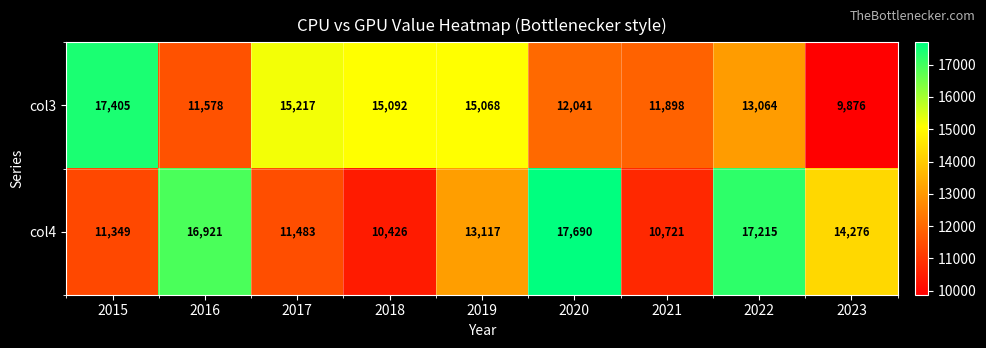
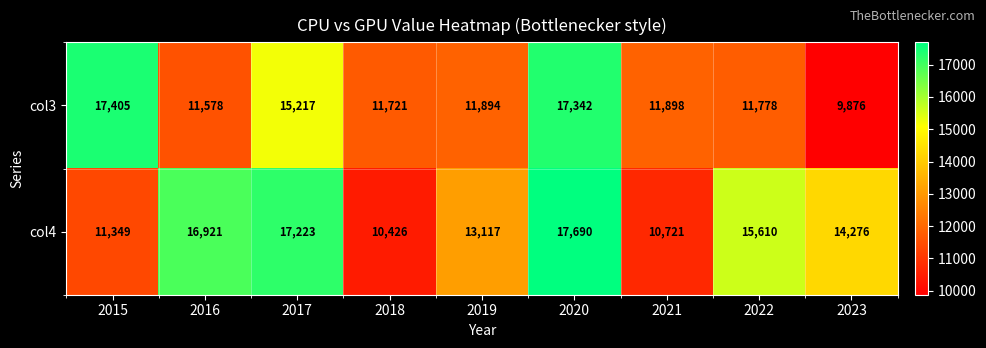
  {
    "col3": {
      "2015": "17,405",
      "2016": "11,578",
      "2017": "15,217",
-     "2018": "15,092",
-     "2019": "15,068",
-     "2020": "12,041",
+     "2018": "11,721",
+     "2019": "11,894",
+     "2020": "17,342",
      "2021": "11,898",
-     "2022": "13,064",
+     "2022": "11,778",
      "2023": "9,876"
    },
    "col4": {
      "2015": "11,349",
      "2016": "16,921",
-     "2017": "11,483",
+     "2017": "17,223",
      "2018": "10,426",
      "2019": "13,117",
      "2020": "17,690",
      "2021": "10,721",
-     "2022": "17,215",
+     "2022": "15,610",
      "2023": "14,276"
    }
  }
